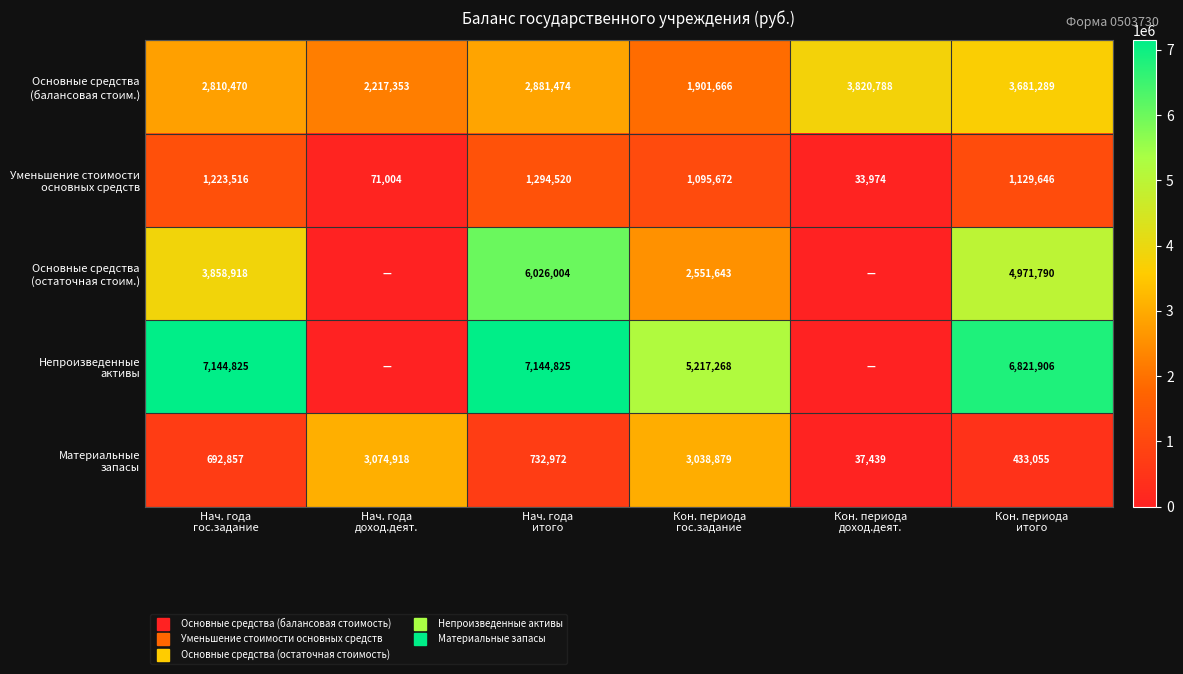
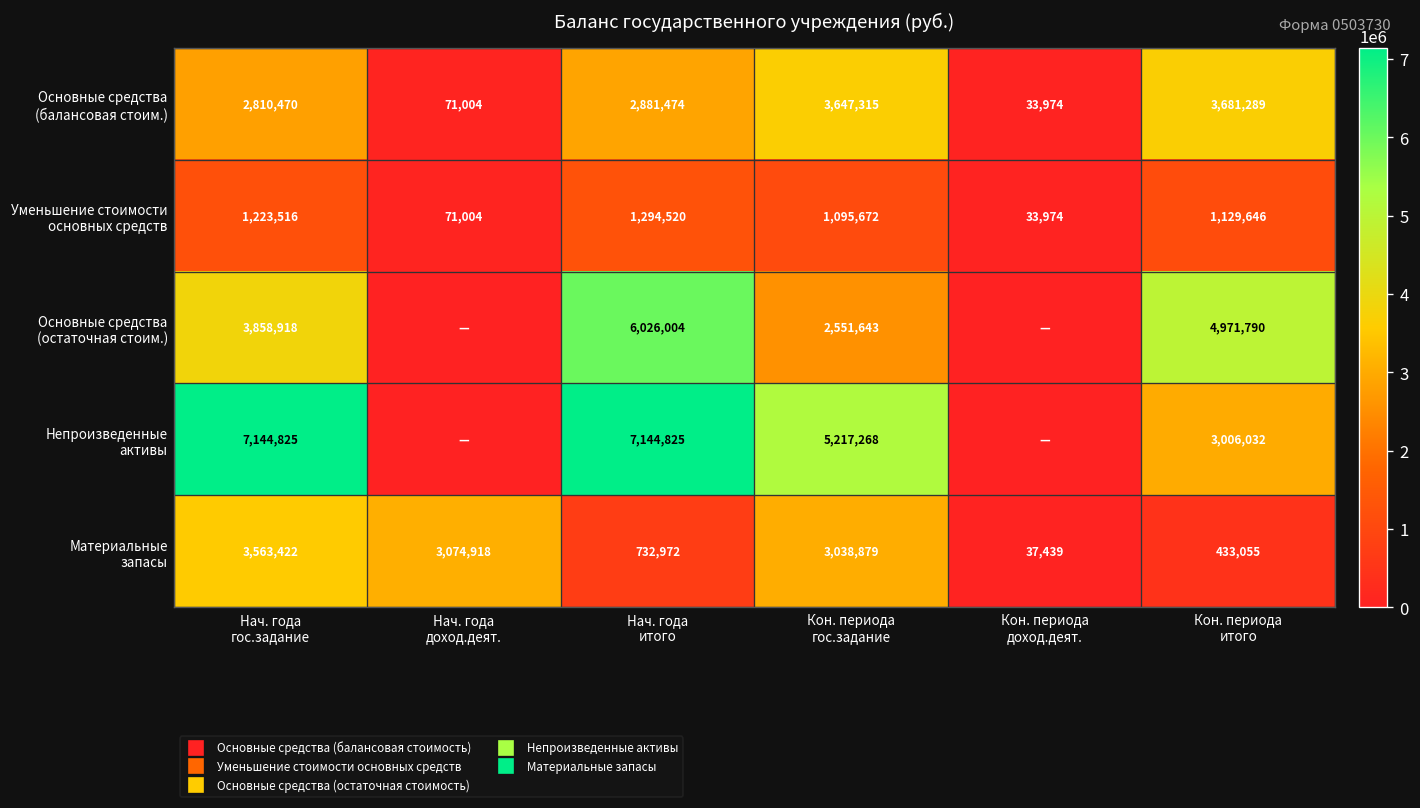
  {
    "Основные средства (балансовая стоим.)": {
      "Нач. года гос.задание": "2,810,470",
-     "Нач. года доход.деят.": "2,217,353",
+     "Нач. года доход.деят.": "71,004",
      "Нач. года итого": "2,881,474",
-     "Кон. периода гос.задание": "1,901,666",
-     "Кон. периода доход.деят.": "3,820,788",
+     "Кон. периода гос.задание": "3,647,315",
+     "Кон. периода доход.деят.": "33,974",
      "Кон. периода итого": "3,681,289"
    },
    "Уменьшение стоимости основных средств": {
      "Нач. года гос.задание": "1,223,516",
      "Нач. года доход.деят.": "71,004",
      "Нач. года итого": "1,294,520",
      "Кон. периода гос.задание": "1,095,672",
      "Кон. периода доход.деят.": "33,974",
      "Кон. периода итого": "1,129,646"
    },
    "Основные средства (остаточная стоим.)": {
      "Нач. года гос.задание": "3,858,918",
      "Нач. года итого": "6,026,004",
      "Кон. периода гос.задание": "2,551,643",
      "Кон. периода итого": "4,971,790"
    },
    "Непроизведенные активы": {
      "Нач. года гос.задание": "7,144,825",
      "Нач. года итого": "7,144,825",
      "Кон. периода гос.задание": "5,217,268",
-     "Кон. периода итого": "6,821,906"
+     "Кон. периода итого": "3,006,032"
    },
    "Материальные запасы": {
-     "Нач. года гос.задание": "692,857",
+     "Нач. года гос.задание": "3,563,422",
      "Нач. года доход.деят.": "3,074,918",
      "Нач. года итого": "732,972",
      "Кон. периода гос.задание": "3,038,879",
      "Кон. периода доход.деят.": "37,439",
      "Кон. периода итого": "433,055"
    }
  }
